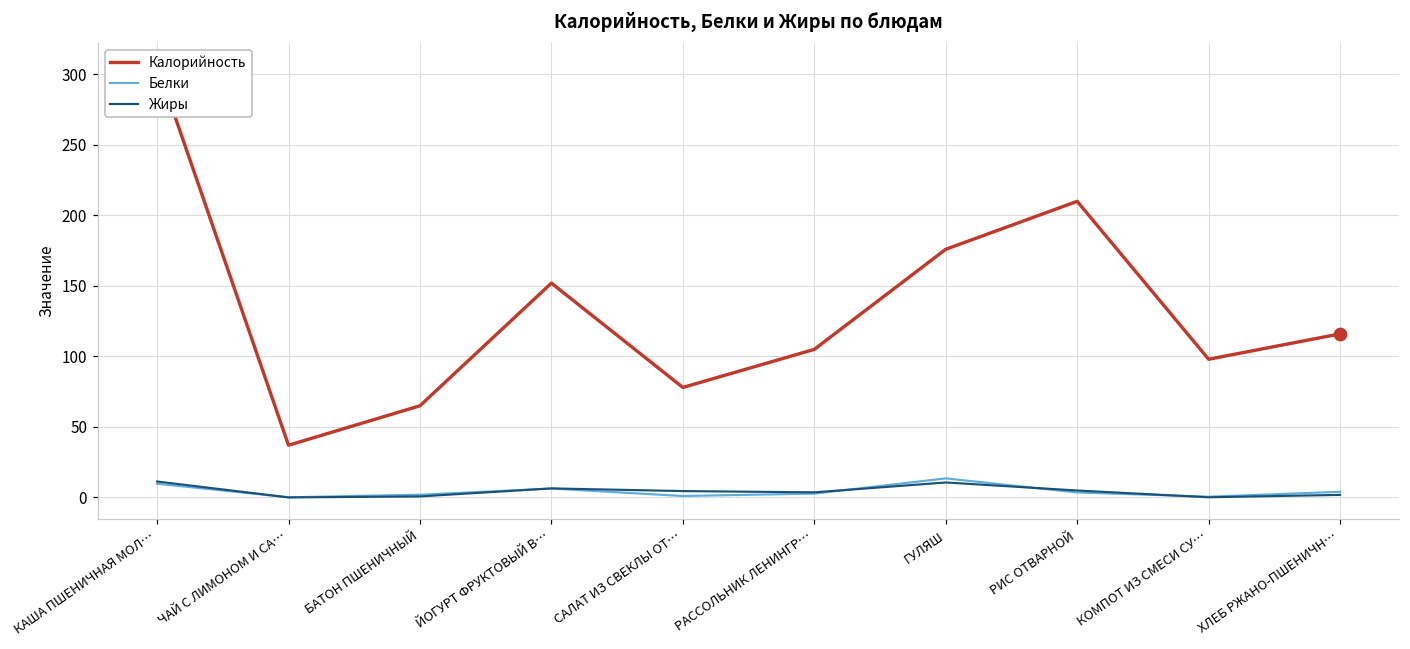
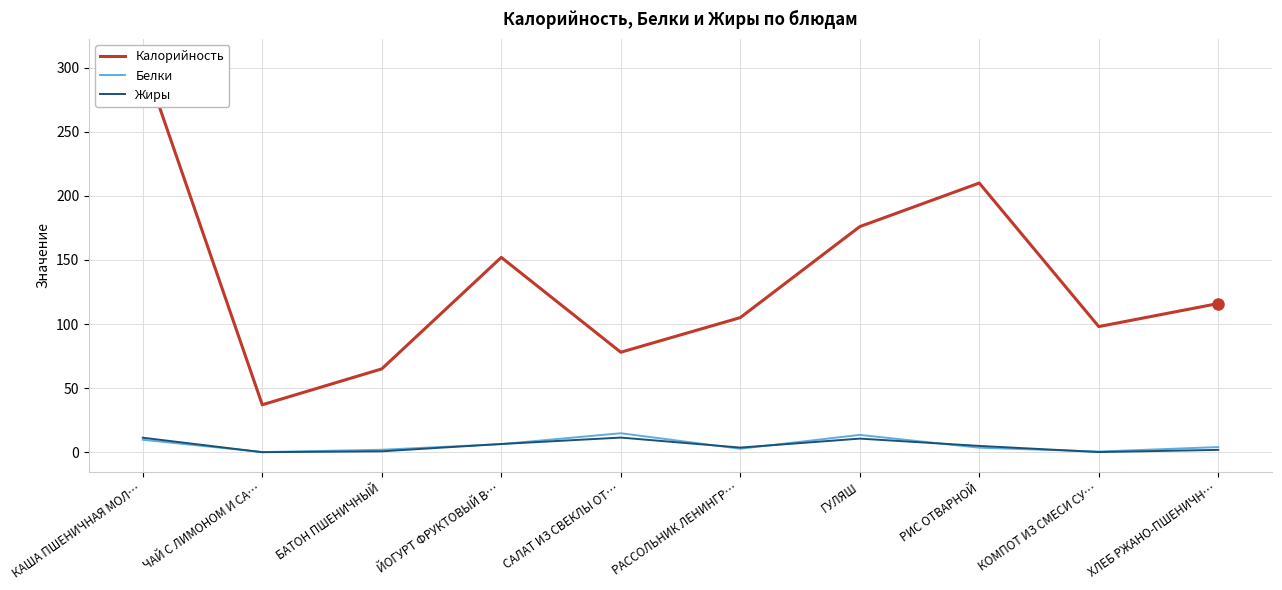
  {
    "Белки": {
-     "САЛАТ ИЗ СВЕКЛЫ ОТ…": 1,
+     "САЛАТ ИЗ СВЕКЛЫ ОТ…": 15,
      "ГУЛЯШ": 14,
      "ХЛЕБ РЖАНО-ПШЕНИЧН…": 4
    },
    "Жиры": {
-     "САЛАТ ИЗ СВЕКЛЫ ОТ…": 5,
+     "САЛАТ ИЗ СВЕКЛЫ ОТ…": 11,
      "ГУЛЯШ": 11,
      "ХЛЕБ РЖАНО-ПШЕНИЧН…": 2
    }
  }
